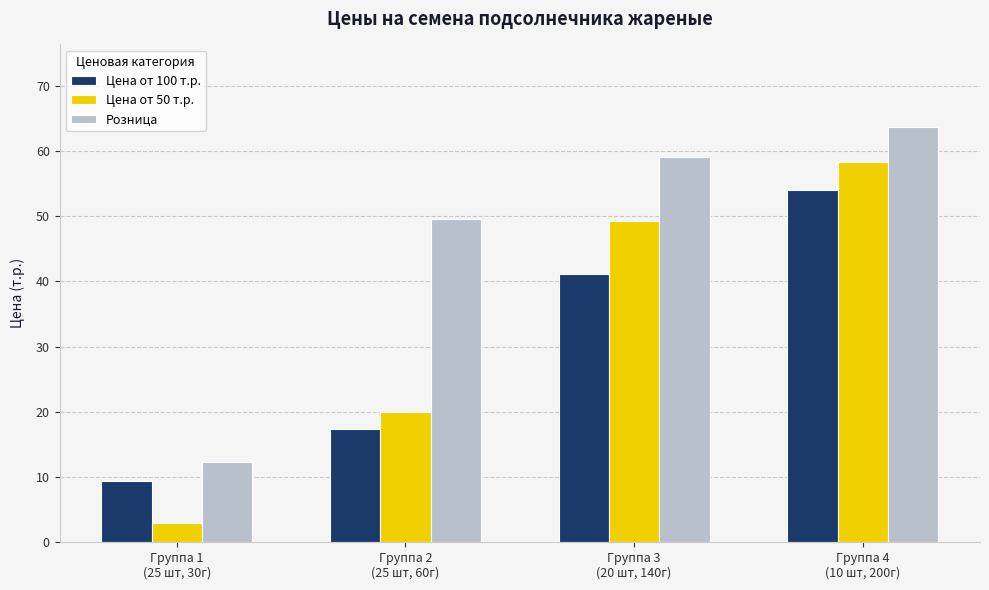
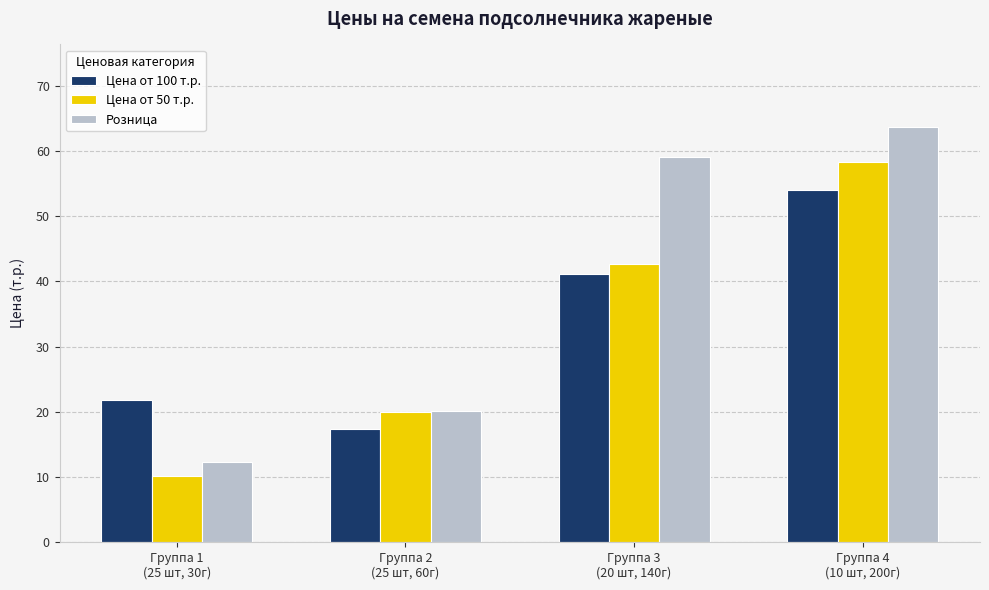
  {
    "Цена от 100 т.р.": {
-     "Группа 1 (25 шт, 30г)": 9,
+     "Группа 1 (25 шт, 30г)": 22,
      "Группа 2 (25 шт, 60г)": 17,
      "Группа 3 (20 шт, 140г)": 41,
      "Группа 4 (10 шт, 200г)": 54
    },
    "Цена от 50 т.р.": {
-     "Группа 1 (25 шт, 30г)": 3,
+     "Группа 1 (25 шт, 30г)": 10,
      "Группа 2 (25 шт, 60г)": 20,
-     "Группа 3 (20 шт, 140г)": 49,
+     "Группа 3 (20 шт, 140г)": 43,
      "Группа 4 (10 шт, 200г)": 58
    },
    "Розница": {
      "Группа 1 (25 шт, 30г)": 12,
-     "Группа 2 (25 шт, 60г)": 50,
+     "Группа 2 (25 шт, 60г)": 20,
      "Группа 3 (20 шт, 140г)": 59,
      "Группа 4 (10 шт, 200г)": 64
    }
  }
